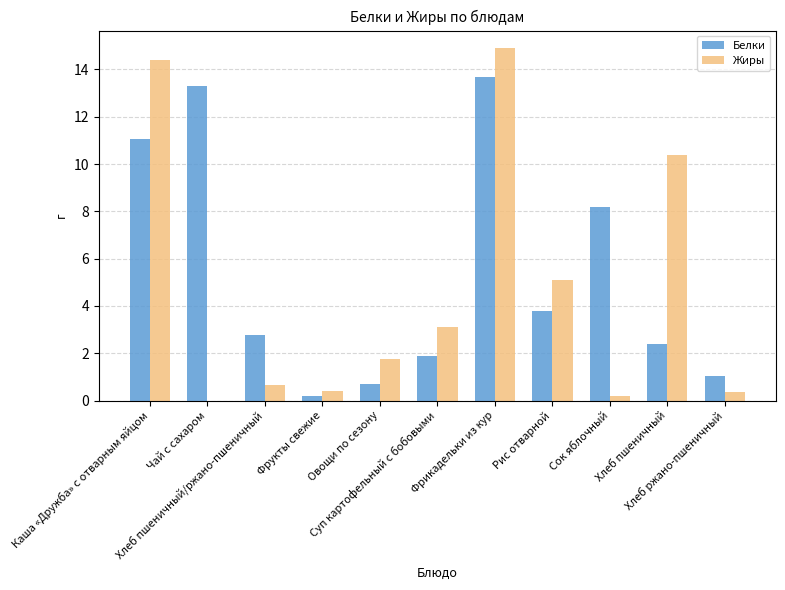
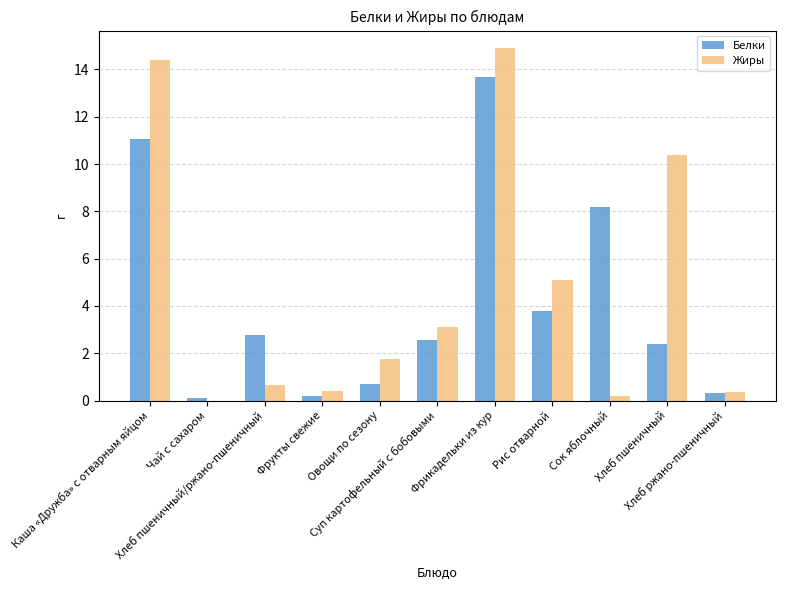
  {
    "Белки": {
      "Каша «Дружба» с отварным яйцом": 11.1,
-     "Чай с сахаром": 13.3,
+     "Чай с сахаром": 0.1,
      "Хлеб пшеничный/ржано-пшеничный": 2.8,
      "Фрукты свежие": 0.2,
      "Овощи по сезону": 0.7,
-     "Суп картофельный с бобовыми": 1.9,
+     "Суп картофельный с бобовыми": 2.6,
      "Фрикадельки из кур": 13.7,
      "Рис отварной": 3.8,
      "Сок яблочный": 8.2,
      "Хлеб пшеничный": 2.4,
-     "Хлеб ржано-пшеничный": 1.1
+     "Хлеб ржано-пшеничный": 0.3
    },
    "Жиры": {
      "Каша «Дружба» с отварным яйцом": 14.4,
      "Чай с сахаром": 0.0,
      "Хлеб пшеничный/ржано-пшеничный": 0.7,
      "Фрукты свежие": 0.4,
      "Овощи по сезону": 1.8,
      "Суп картофельный с бобовыми": 3.1,
      "Фрикадельки из кур": 14.9,
      "Рис отварной": 5.1,
      "Сок яблочный": 0.2,
      "Хлеб пшеничный": 10.4,
      "Хлеб ржано-пшеничный": 0.4
    }
  }
